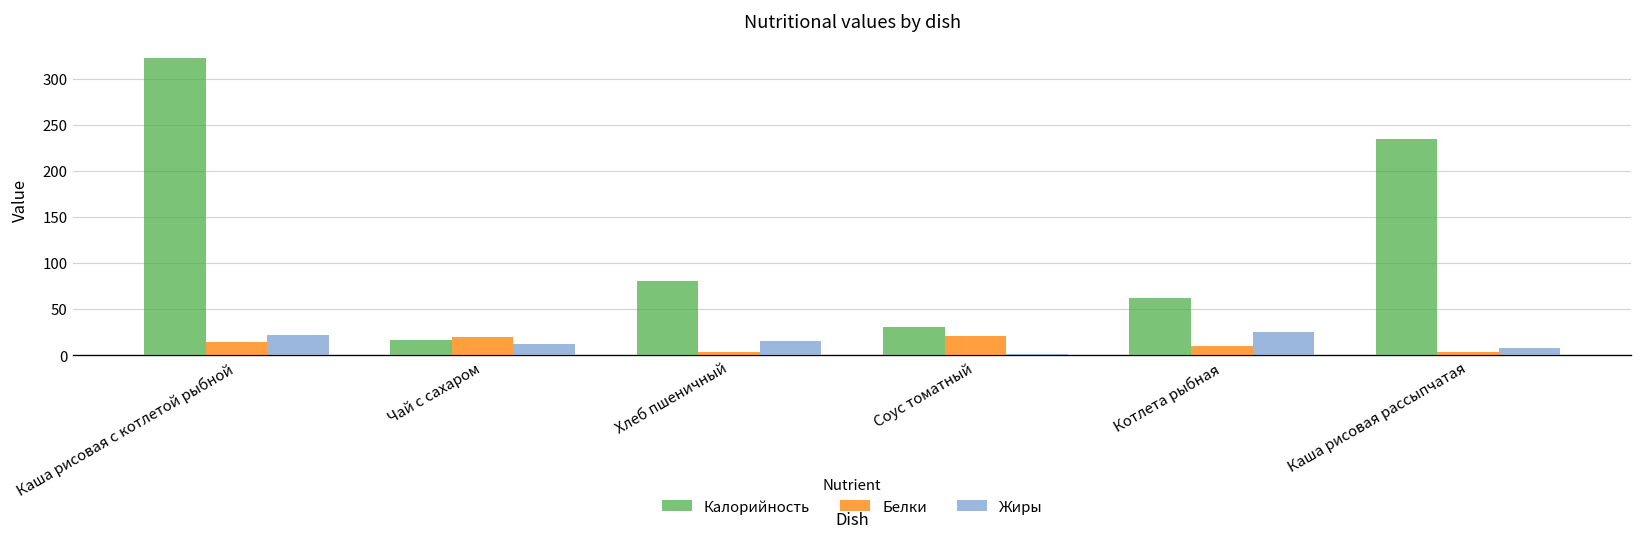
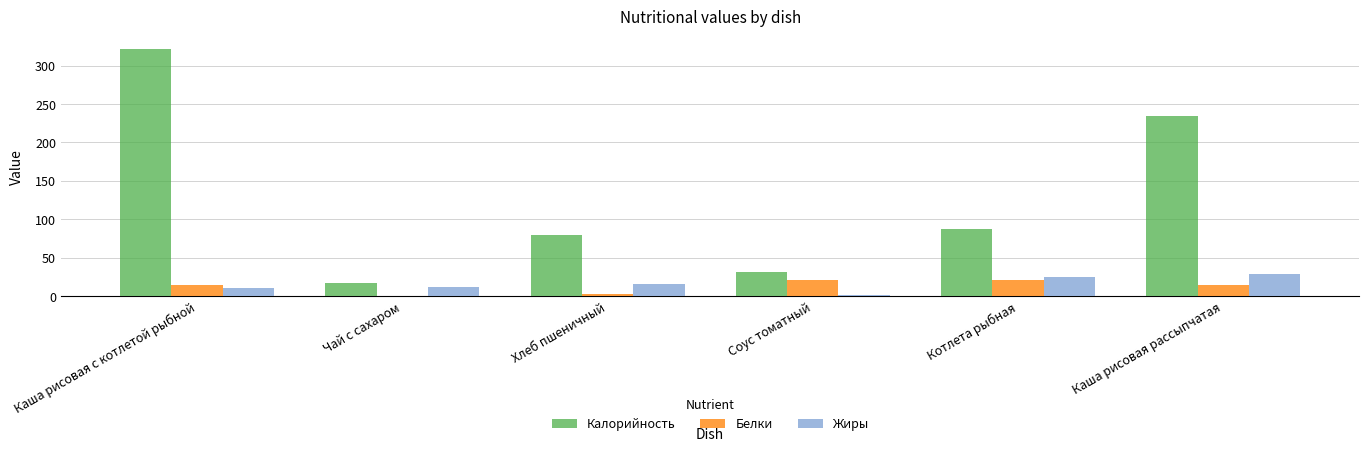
  {
    "Калорийность": {
      "Каша рисовая с котлетой рыбной": 320,
      "Чай с сахаром": 20,
      "Хлеб пшеничный": 80,
      "Соус томатный": 30,
-     "Котлета рыбная": 60,
+     "Котлета рыбная": 90,
      "Каша рисовая рассыпчатая": 230
    },
    "Белки": {
      "Каша рисовая с котлетой рыбной": 10,
-     "Чай с сахаром": 20,
+     "Чай с сахаром": 0,
      "Соус томатный": 20,
-     "Котлета рыбная": 10,
-     "Каша рисовая рассыпчатая": 0
+     "Котлета рыбная": 20,
+     "Каша рисовая рассыпчатая": 10
    },
    "Жиры": {
-     "Каша рисовая с котлетой рыбной": 20,
+     "Каша рисовая с котлетой рыбной": 10,
      "Чай с сахаром": 10,
      "Хлеб пшеничный": 20,
      "Котлета рыбная": 20,
-     "Каша рисовая рассыпчатая": 10
+     "Каша рисовая рассыпчатая": 30
    }
  }
